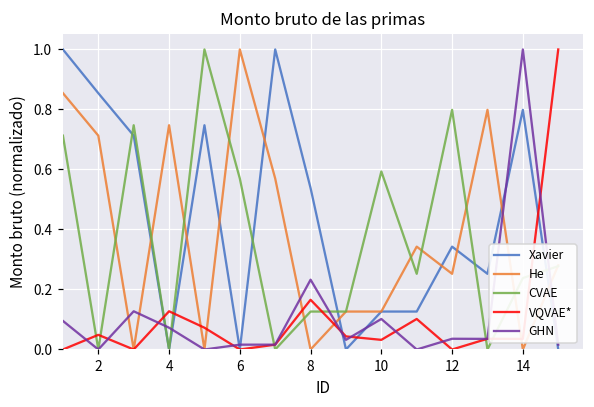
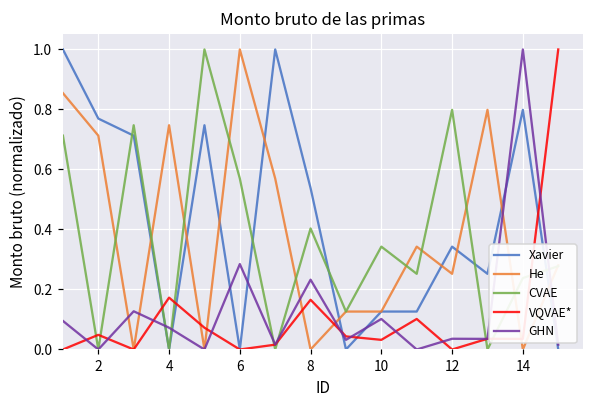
  {
    "Xavier": {
-     "2": 0.85,
+     "2": 0.77,
      "8": 0.54,
      "12": 0.34,
      "14": 0.80
    },
    "He": {
      "2": 0.71,
      "4": 0.75,
      "6": 1.00,
      "8": 0.00,
      "12": 0.25,
      "14": 0.00
    },
    "CVAE": {
      "6": 0.57,
-     "8": 0.13,
-     "10": 0.59,
+     "8": 0.40,
+     "10": 0.34,
      "12": 0.80
    },
    "VQVAE*": {
      "2": 0.05,
-     "4": 0.13,
+     "4": 0.17,
      "8": 0.17,
      "10": 0.03,
      "12": 0.00
    },
    "GHN": {
      "4": 0.07,
-     "6": 0.02,
+     "6": 0.28,
      "8": 0.23,
      "10": 0.10,
      "12": 0.04,
      "14": 1.00
    }
  }
